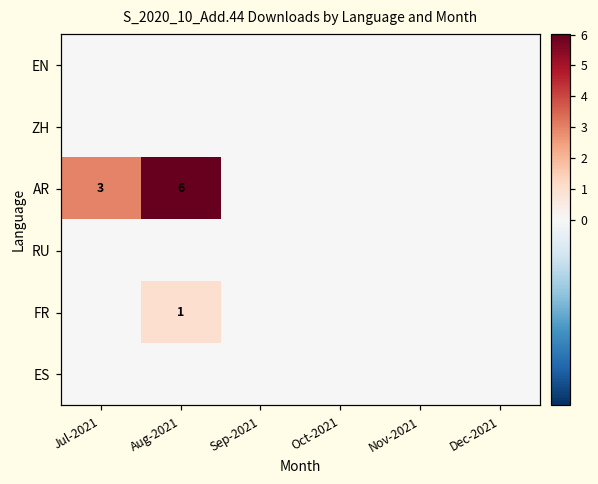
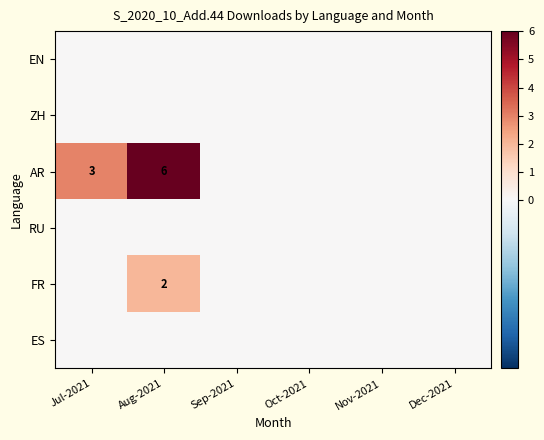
  {
    "AR": {
      "Jul-2021": 3,
      "Aug-2021": 6
    },
    "FR": {
-     "Aug-2021": 1
+     "Aug-2021": 2
    }
  }
